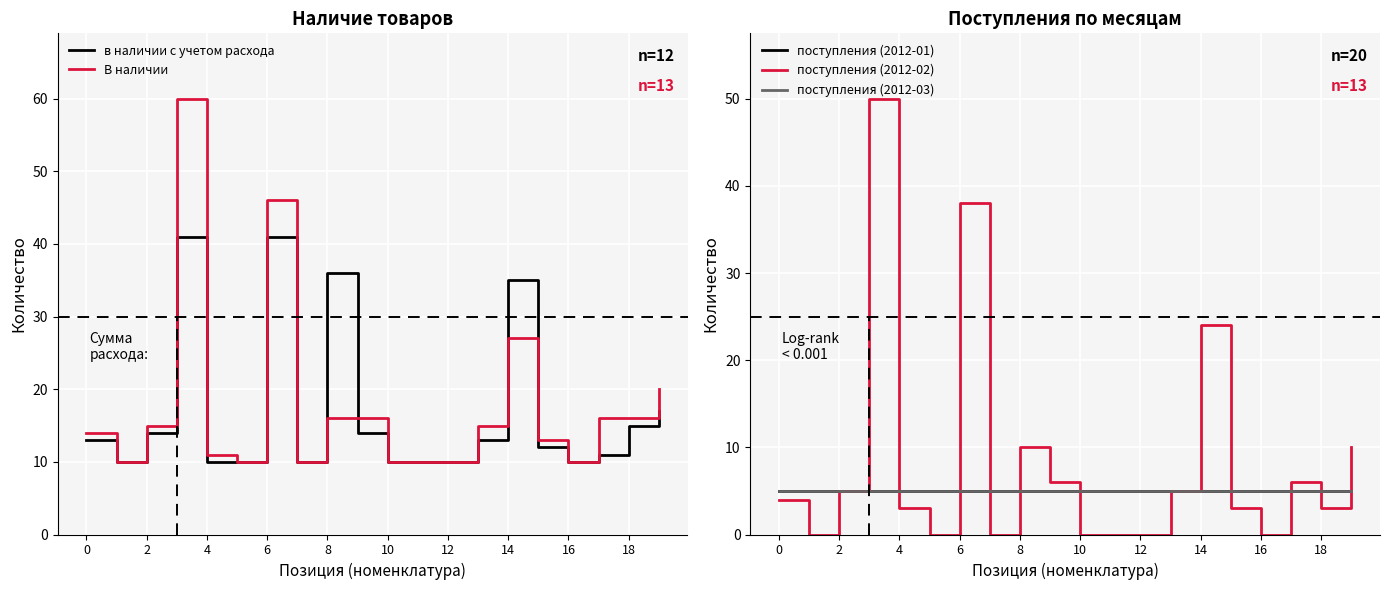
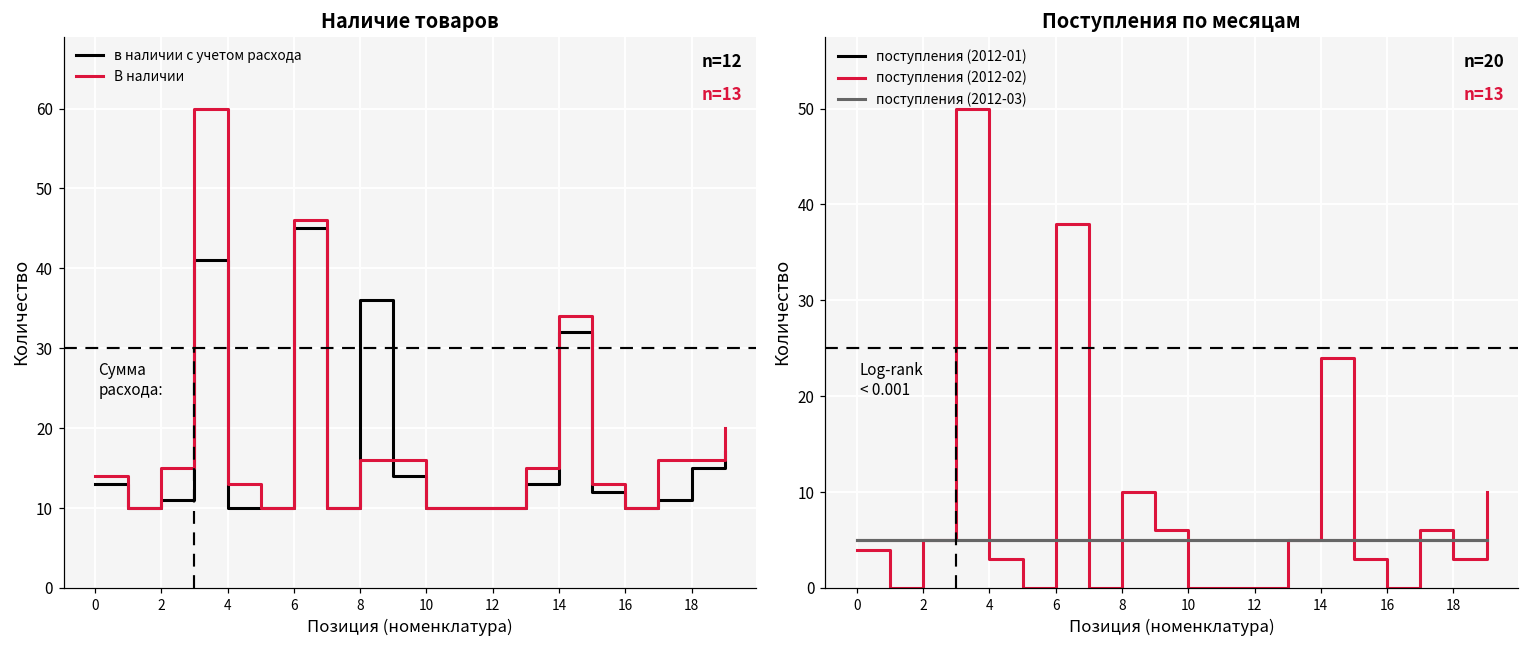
  {
    "Наличие товаров": {
      "в наличии с учетом расхода": {
        "0": 13,
-       "2": 14,
+       "2": 11,
        "4": 10,
-       "6": 41,
+       "6": 45,
        "8": 36,
-       "14": 35,
+       "14": 32,
        "18": 15
      },
      "В наличии": {
        "0": 14,
        "2": 15,
-       "4": 11,
+       "4": 13,
        "6": 46,
        "8": 16,
-       "14": 27,
+       "14": 34,
        "18": 16
      }
    },
    "Поступления по месяцам": {
      "поступления (2012-03)": {
        "0": 5,
        "4": 5,
        "6": 5,
        "8": 5,
        "10": 5,
        "12": 5,
        "14": 5,
        "16": 5,
        "18": 5
      },
      "поступления (2012-02)": {
        "0": 4,
        "4": 3,
        "6": 38,
        "8": 10,
        "10": 0,
        "12": 0,
        "14": 24,
        "16": 0,
        "18": 3
      }
    }
  }
